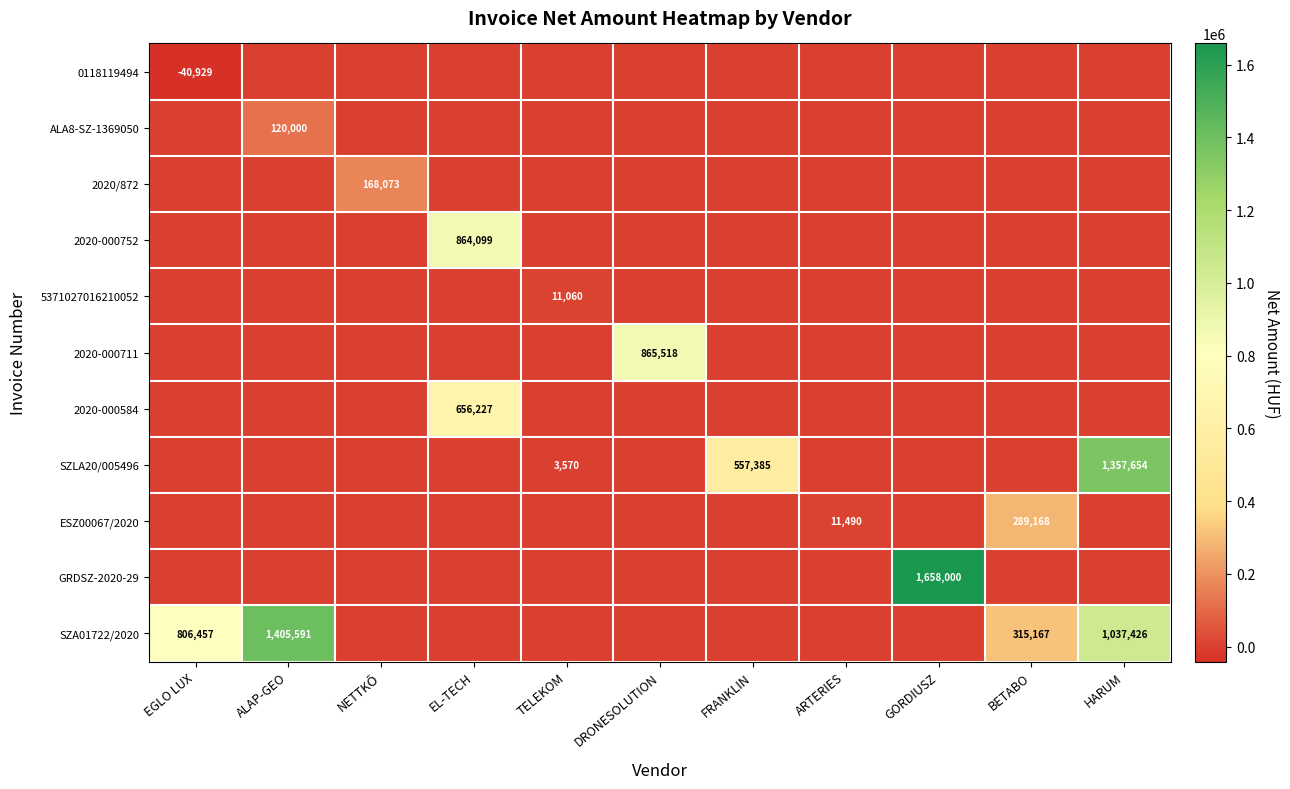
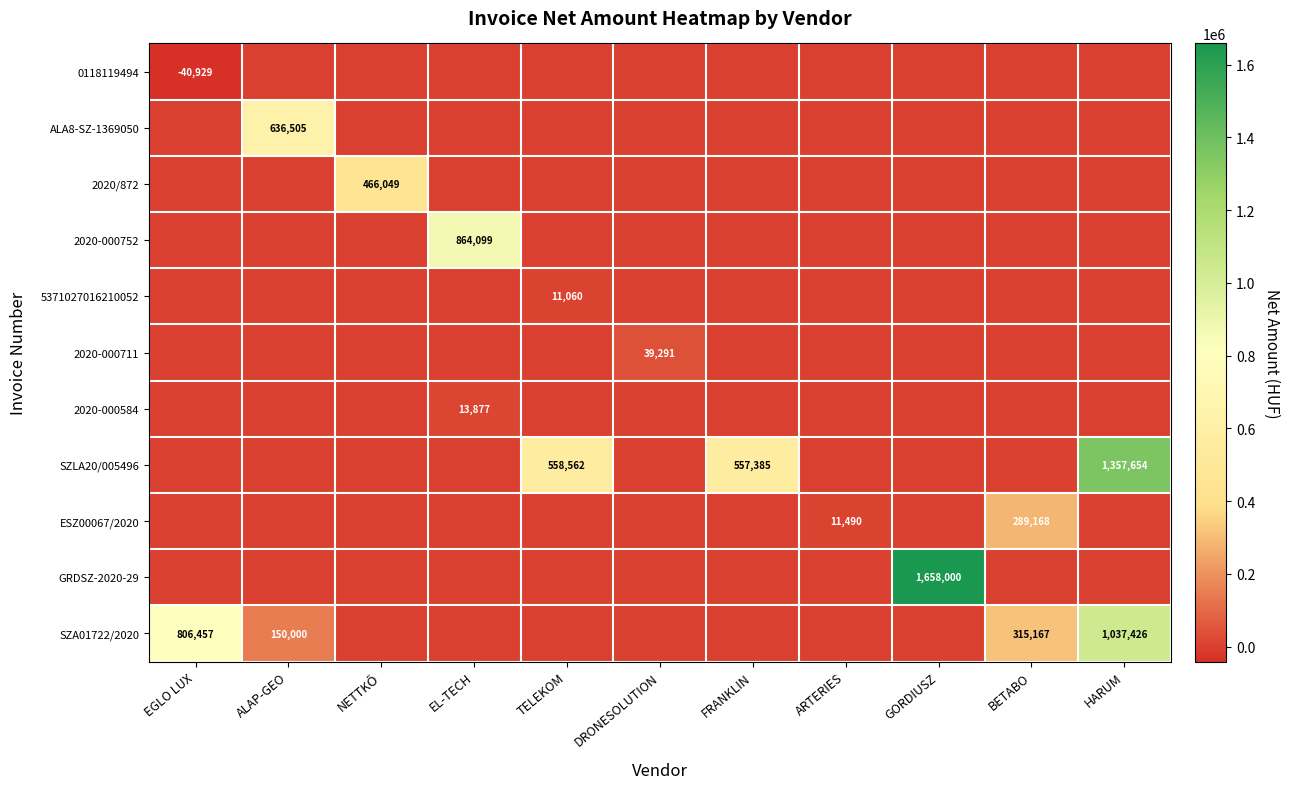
  {
    "0118119494": {
      "EGLO LUX": "-40,929"
    },
    "ALA8-SZ-1369050": {
-     "ALAP-GEO": "120,000"
+     "ALAP-GEO": "636,505"
    },
    "2020/872": {
-     "NETTKŐ": "168,073"
+     "NETTKŐ": "466,049"
    },
    "2020-000752": {
      "EL-TECH": "864,099"
    },
    "5371027016210052": {
      "TELEKOM": "11,060"
    },
    "2020-000711": {
-     "DRONESOLUTION": "865,518"
+     "DRONESOLUTION": "39,291"
    },
    "2020-000584": {
-     "EL-TECH": "656,227"
+     "EL-TECH": "13,877"
    },
    "SZLA20/005496": {
-     "TELEKOM": "3,570",
+     "TELEKOM": "558,562",
      "FRANKLIN": "557,385",
      "HARUM": "1,357,654"
    },
    "ESZ00067/2020": {
      "ARTERIES": "11,490",
      "BETABO": "289,168"
    },
    "GRDSZ-2020-29": {
      "GORDIUSZ": "1,658,000"
    },
    "SZA01722/2020": {
      "EGLO LUX": "806,457",
-     "ALAP-GEO": "1,405,591",
+     "ALAP-GEO": "150,000",
      "BETABO": "315,167",
      "HARUM": "1,037,426"
    }
  }
